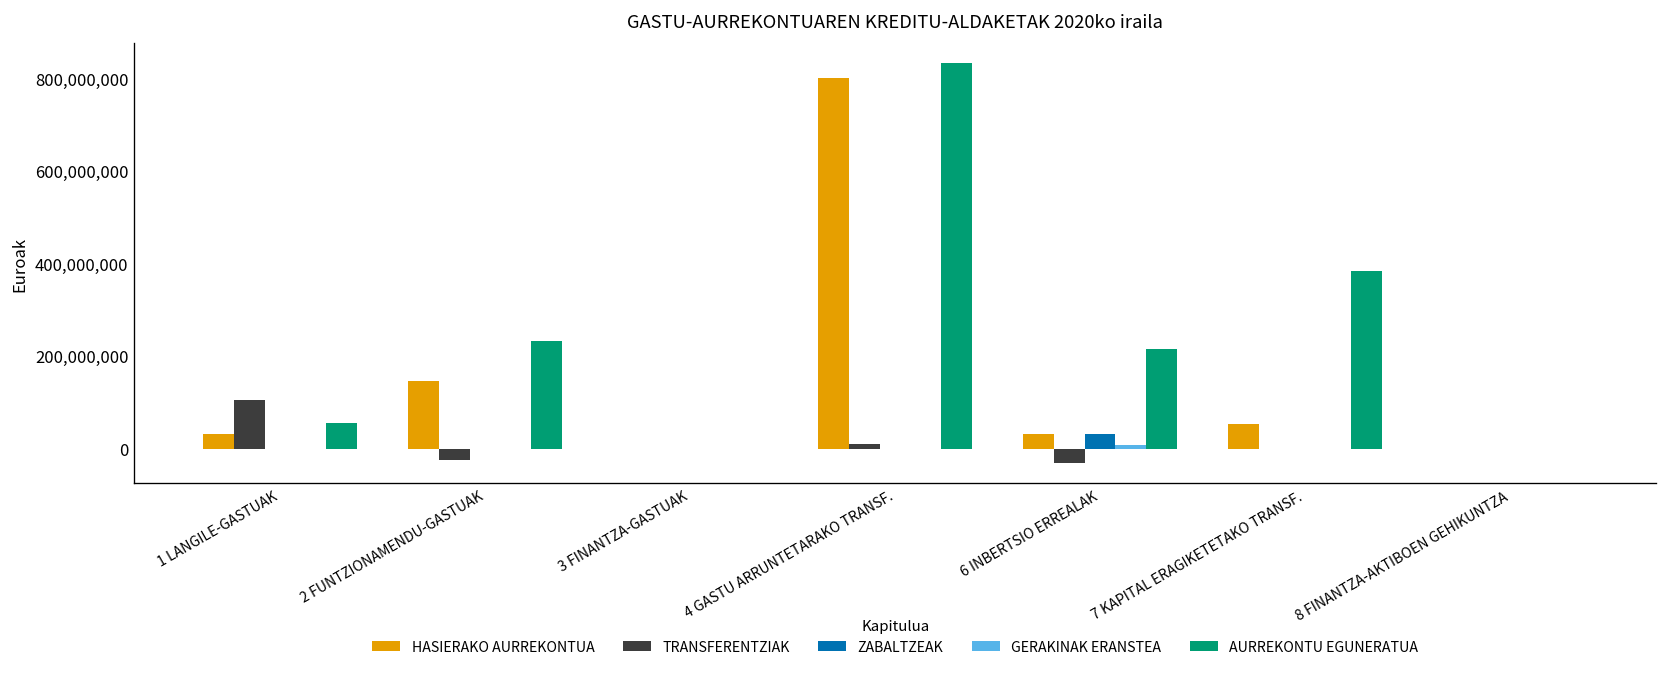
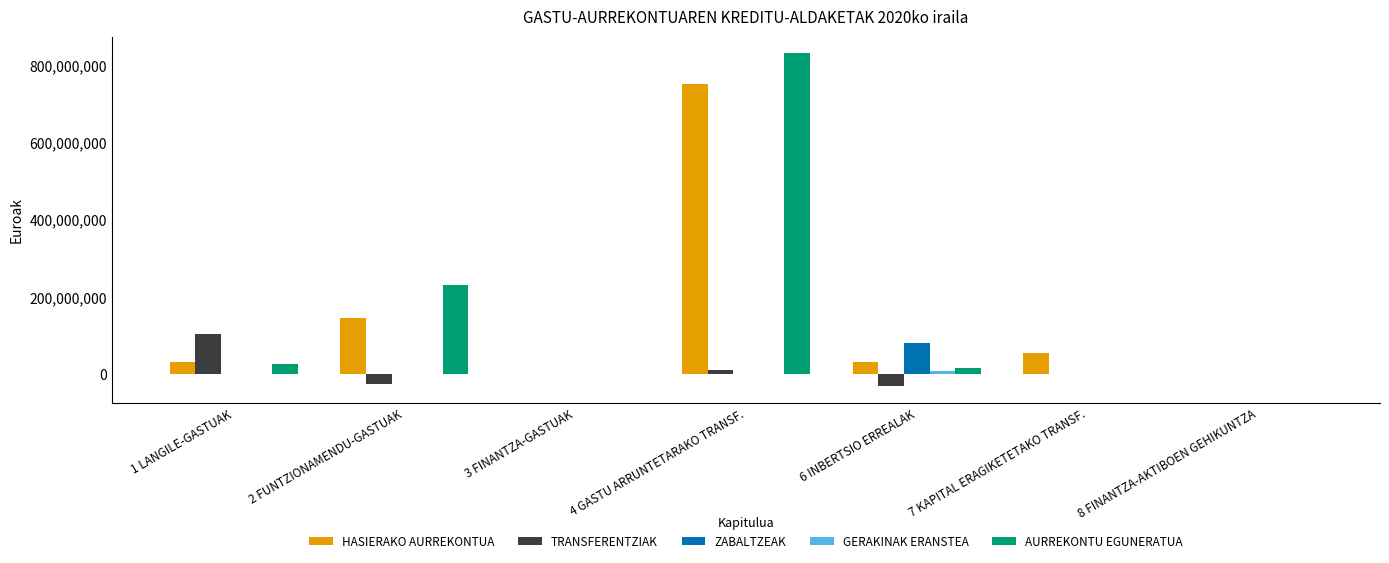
  {
    "HASIERAKO AURREKONTUA": {
      "1 LANGILE-GASTUAK": "30,000,000",
      "2 FUNTZIONAMENDU-GASTUAK": "150,000,000",
-     "4 GASTU ARRUNTETARAKO TRANSF.": "800,000,000",
+     "4 GASTU ARRUNTETARAKO TRANSF.": "750,000,000",
      "6 INBERTSIO ERREALAK": "30,000,000",
      "7 KAPITAL ERAGIKETETAKO TRANSF.": "50,000,000"
    },
    "TRANSFERENTZIAK": {
      "1 LANGILE-GASTUAK": "110,000,000",
      "2 FUNTZIONAMENDU-GASTUAK": "-20,000,000",
      "3 FINANTZA-GASTUAK": "0",
      "4 GASTU ARRUNTETARAKO TRANSF.": "10,000,000",
      "6 INBERTSIO ERREALAK": "-30,000,000",
      "8 FINANTZA-AKTIBOEN GEHIKUNTZA": "0"
    },
    "ZABALTZEAK": {
      "1 LANGILE-GASTUAK": "0",
      "2 FUNTZIONAMENDU-GASTUAK": "0",
      "3 FINANTZA-GASTUAK": "0",
      "4 GASTU ARRUNTETARAKO TRANSF.": "0",
-     "6 INBERTSIO ERREALAK": "30,000,000",
+     "6 INBERTSIO ERREALAK": "80,000,000",
      "7 KAPITAL ERAGIKETETAKO TRANSF.": "0",
      "8 FINANTZA-AKTIBOEN GEHIKUNTZA": "0"
    },
    "GERAKINAK ERANSTEA": {
      "1 LANGILE-GASTUAK": "0",
      "2 FUNTZIONAMENDU-GASTUAK": "0",
      "3 FINANTZA-GASTUAK": "0",
      "4 GASTU ARRUNTETARAKO TRANSF.": "0",
      "6 INBERTSIO ERREALAK": "10,000,000",
      "7 KAPITAL ERAGIKETETAKO TRANSF.": "0",
      "8 FINANTZA-AKTIBOEN GEHIKUNTZA": "0"
    },
    "AURREKONTU EGUNERATUA": {
-     "1 LANGILE-GASTUAK": "50,000,000",
+     "1 LANGILE-GASTUAK": "30,000,000",
      "2 FUNTZIONAMENDU-GASTUAK": "230,000,000",
      "4 GASTU ARRUNTETARAKO TRANSF.": "830,000,000",
-     "6 INBERTSIO ERREALAK": "220,000,000",
-     "7 KAPITAL ERAGIKETETAKO TRANSF.": "380,000,000"
+     "6 INBERTSIO ERREALAK": "20,000,000",
+     "7 KAPITAL ERAGIKETETAKO TRANSF.": "0"
    }
  }
